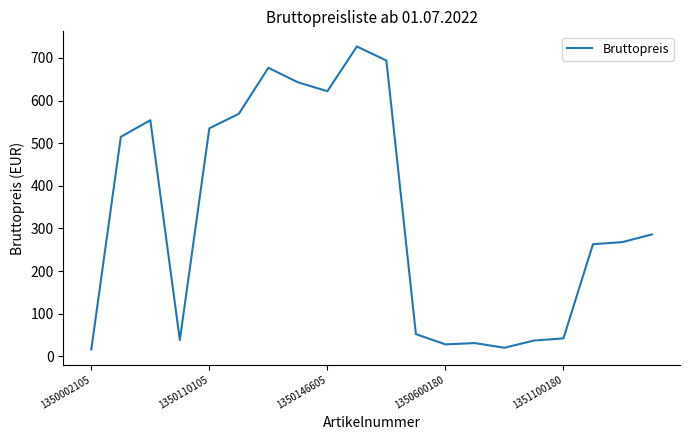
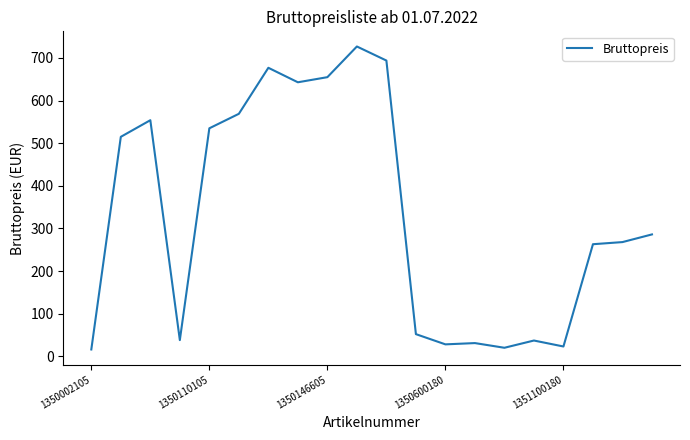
  {
    "1350002105": 20,
    "1350110105": 540,
-   "1350146605": 620,
+   "1350146605": 660,
    "1350600180": 30,
-   "1351100180": 40
+   "1351100180": 20
  }
